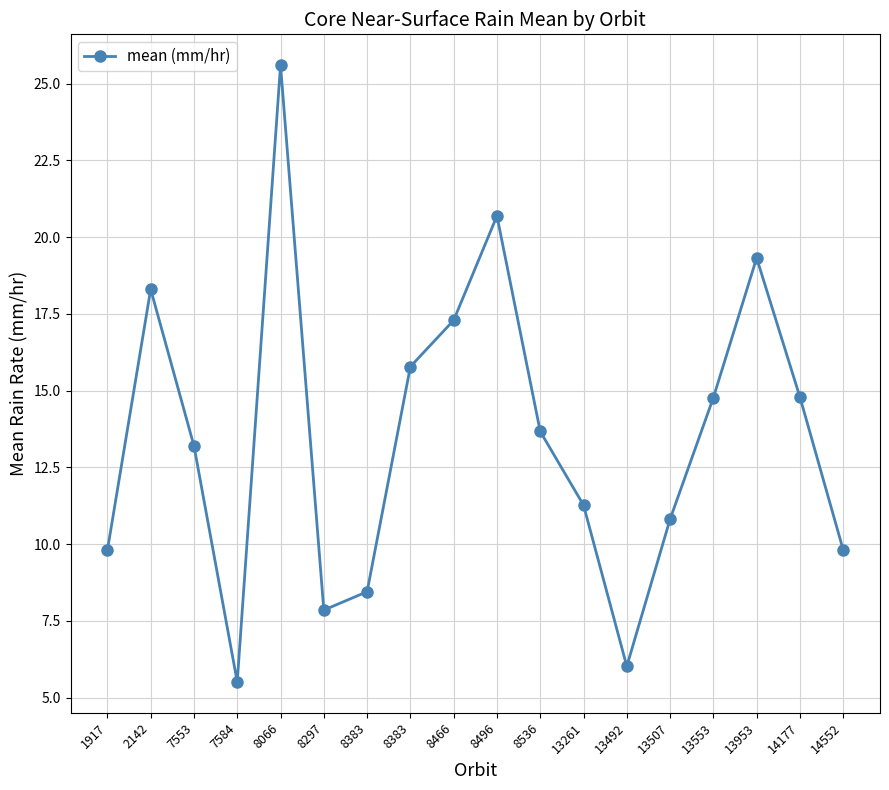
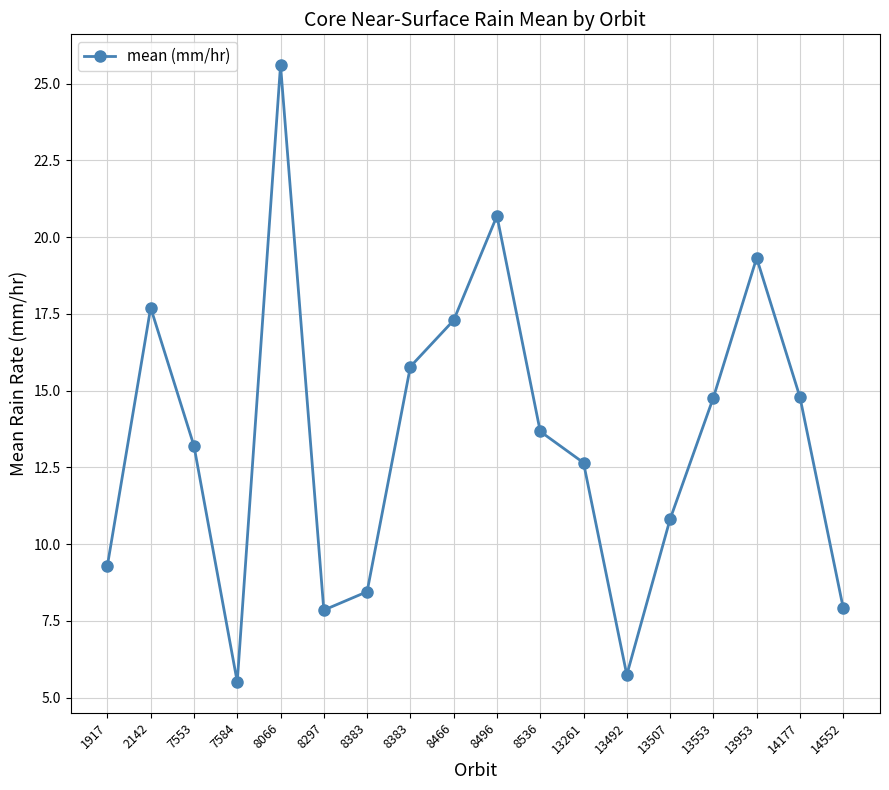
  {
-   "1917": 9.8,
-   "2142": 18.3,
+   "1917": 9.3,
+   "2142": 17.7,
    "7553": 13.2,
    "7584": 5.5,
    "8066": 25.6,
    "8297": 7.9,
    "8466": 17.3,
    "8496": 20.7,
    "8536": 13.7,
-   "13261": 11.3,
-   "13492": 6.0,
+   "13261": 12.7,
+   "13492": 5.7,
    "13507": 10.8,
    "13553": 14.8,
    "13953": 19.3,
    "14177": 14.8,
-   "14552": 9.8
+   "14552": 7.9
  }
